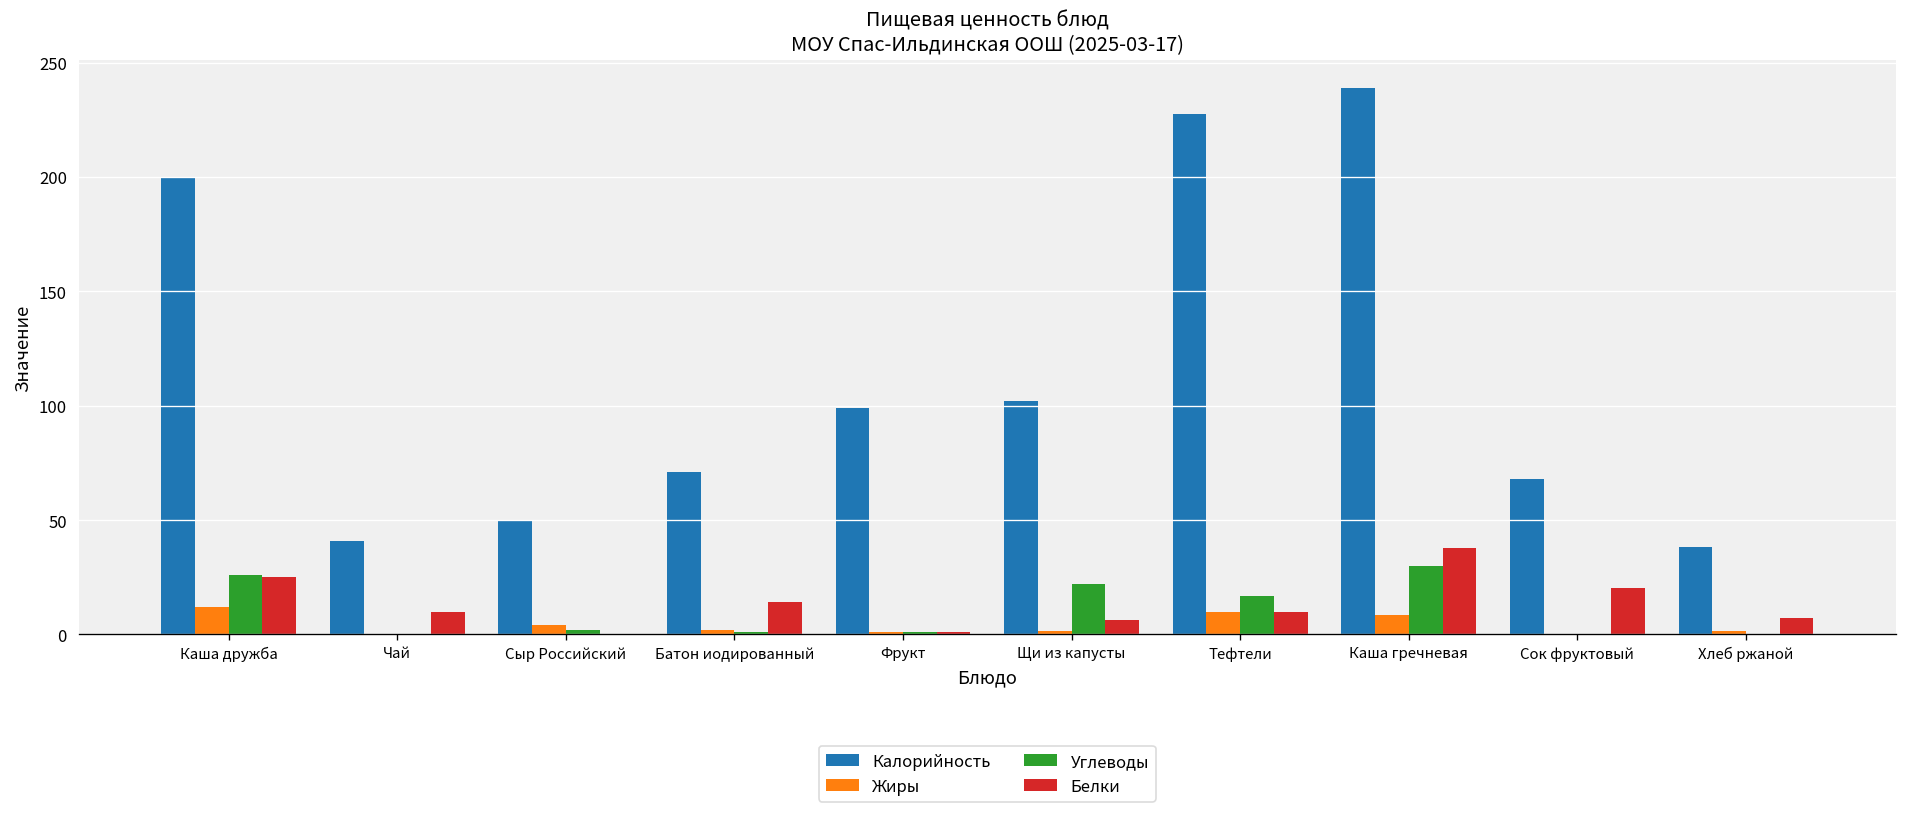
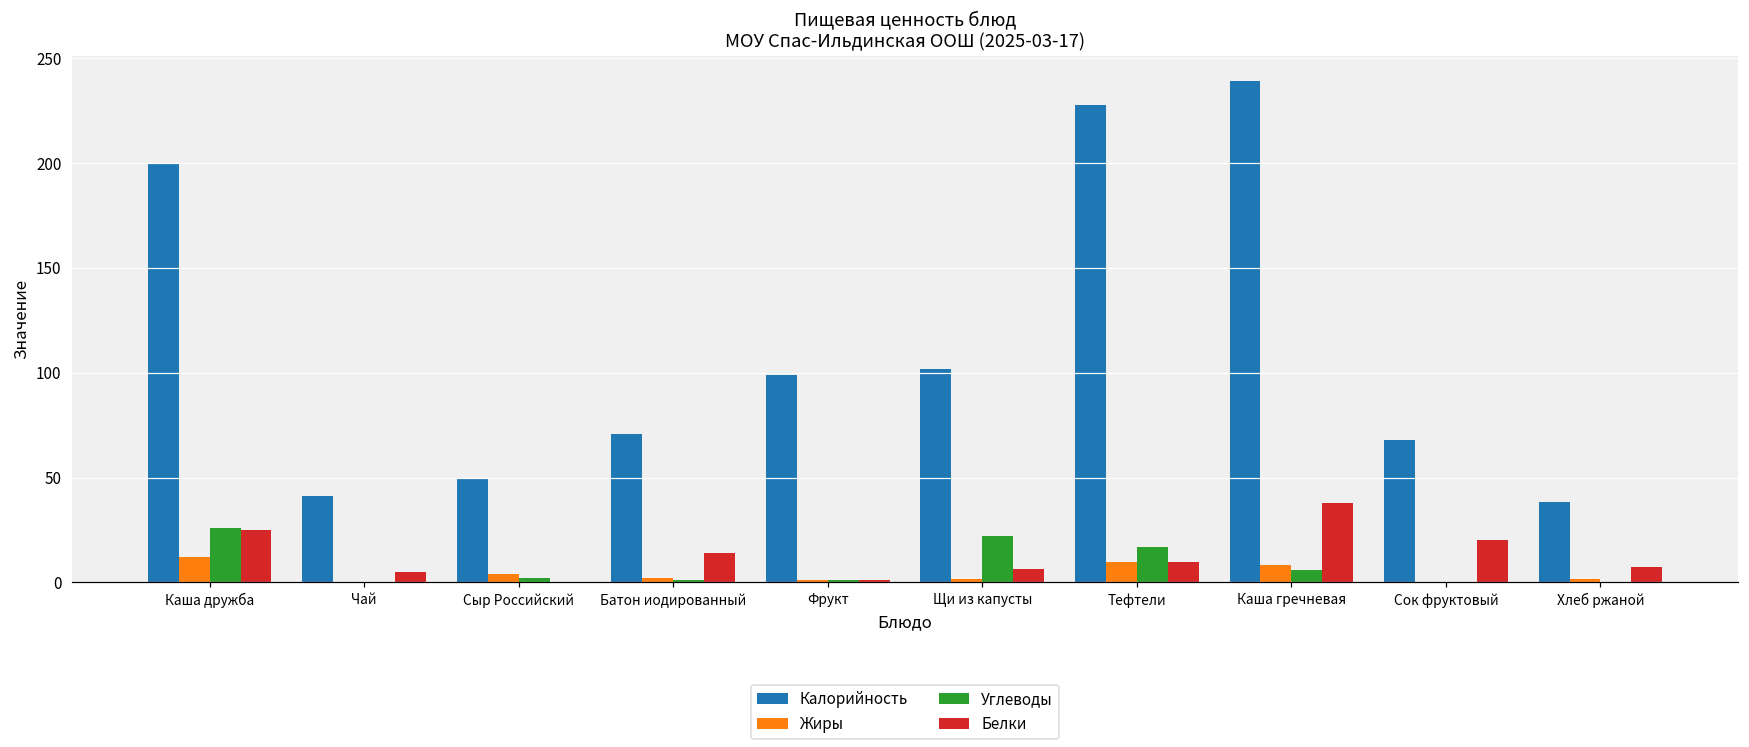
  {
    "Калорийность": {
      "Каша дружба": 200,
      "Чай": 41,
      "Сыр Российский": 50,
      "Батон иодированный": 71,
      "Фрукт": 99,
      "Щи из капусты": 102,
      "Тефтели": 228,
      "Каша гречневая": 239,
      "Сок фруктовый": 68,
      "Хлеб ржаной": 38
    },
    "Жиры": {
      "Каша дружба": 12,
      "Чай": 0,
      "Сыр Российский": 4,
      "Батон иодированный": 2,
      "Щи из капусты": 1,
      "Тефтели": 10,
      "Каша гречневая": 8,
      "Сок фруктовый": 0,
      "Хлеб ржаной": 2
    },
    "Углеводы": {
      "Каша дружба": 26,
      "Чай": 0,
      "Сыр Российский": 2,
      "Щи из капусты": 22,
      "Тефтели": 17,
-     "Каша гречневая": 30,
+     "Каша гречневая": 6,
      "Сок фруктовый": 0
    },
    "Белки": {
      "Каша дружба": 25,
-     "Чай": 10,
+     "Чай": 5,
      "Сыр Российский": 0,
      "Батон иодированный": 14,
      "Щи из капусты": 6,
      "Тефтели": 10,
      "Каша гречневая": 38,
      "Сок фруктовый": 20,
      "Хлеб ржаной": 7
    }
  }
